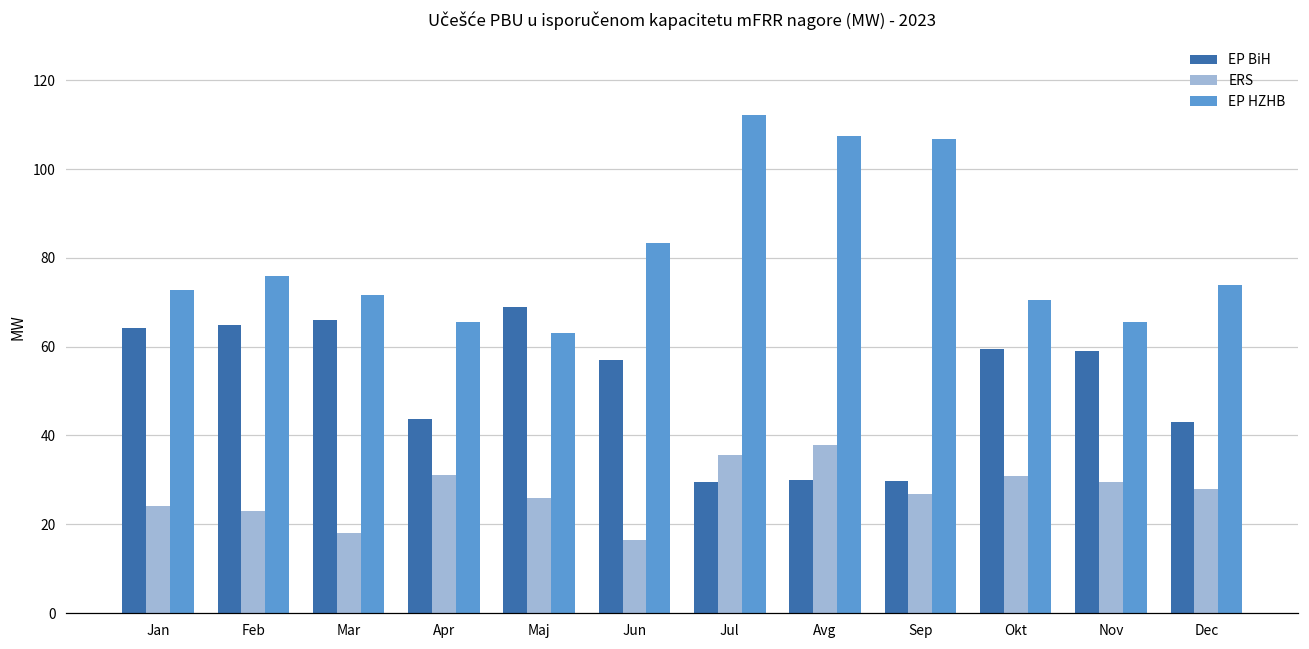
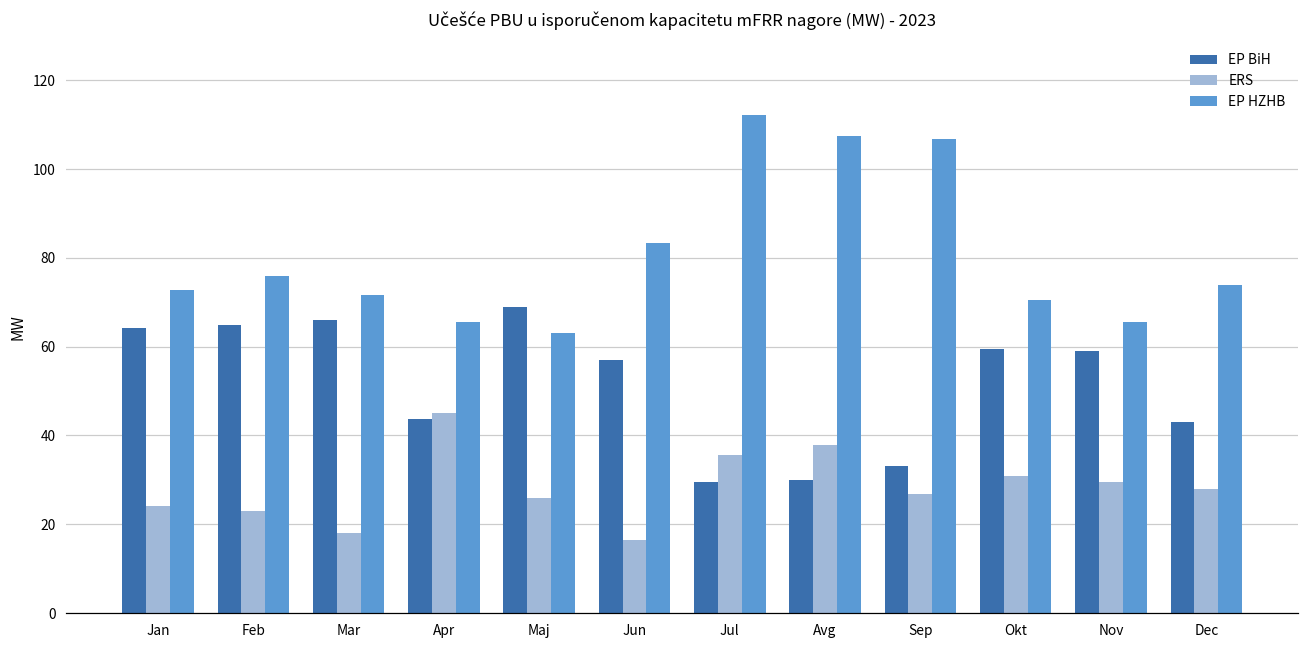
  {
    "EP BiH": {
      "Jan": 64,
      "Feb": 65,
      "Mar": 66,
      "Apr": 44,
      "Maj": 69,
      "Jun": 57,
      "Jul": 29,
      "Avg": 30,
-     "Sep": 30,
+     "Sep": 33,
      "Okt": 59,
      "Nov": 59,
      "Dec": 43
    },
    "ERS": {
      "Jan": 24,
      "Feb": 23,
      "Mar": 18,
-     "Apr": 31,
+     "Apr": 45,
      "Maj": 26,
      "Jun": 17,
      "Jul": 36,
      "Avg": 38,
      "Sep": 27,
      "Okt": 31,
      "Nov": 30,
      "Dec": 28
    },
    "EP HZHB": {
      "Jan": 73,
      "Feb": 76,
      "Mar": 72,
      "Apr": 66,
      "Maj": 63,
      "Jun": 83,
      "Jul": 112,
      "Avg": 108,
      "Sep": 107,
      "Okt": 70,
      "Nov": 66,
      "Dec": 74
    }
  }
